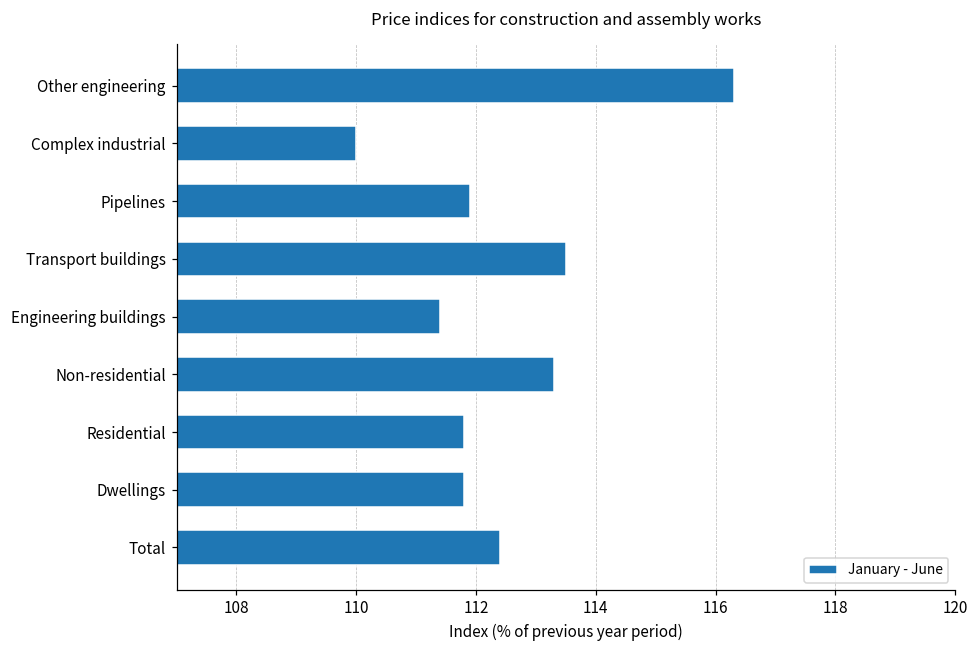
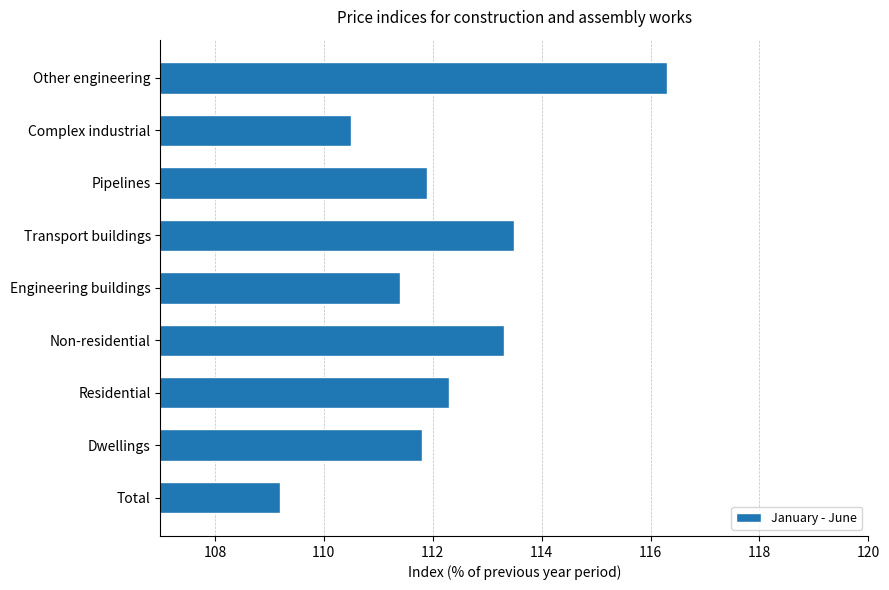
  {
    "Other engineering": 116.3,
-   "Complex industrial": 110.0,
+   "Complex industrial": 110.5,
    "Pipelines": 111.9,
    "Transport buildings": 113.5,
    "Engineering buildings": 111.4,
    "Non-residential": 113.3,
-   "Residential": 111.8,
+   "Residential": 112.3,
    "Dwellings": 111.8,
-   "Total": 112.4
+   "Total": 109.2
  }
